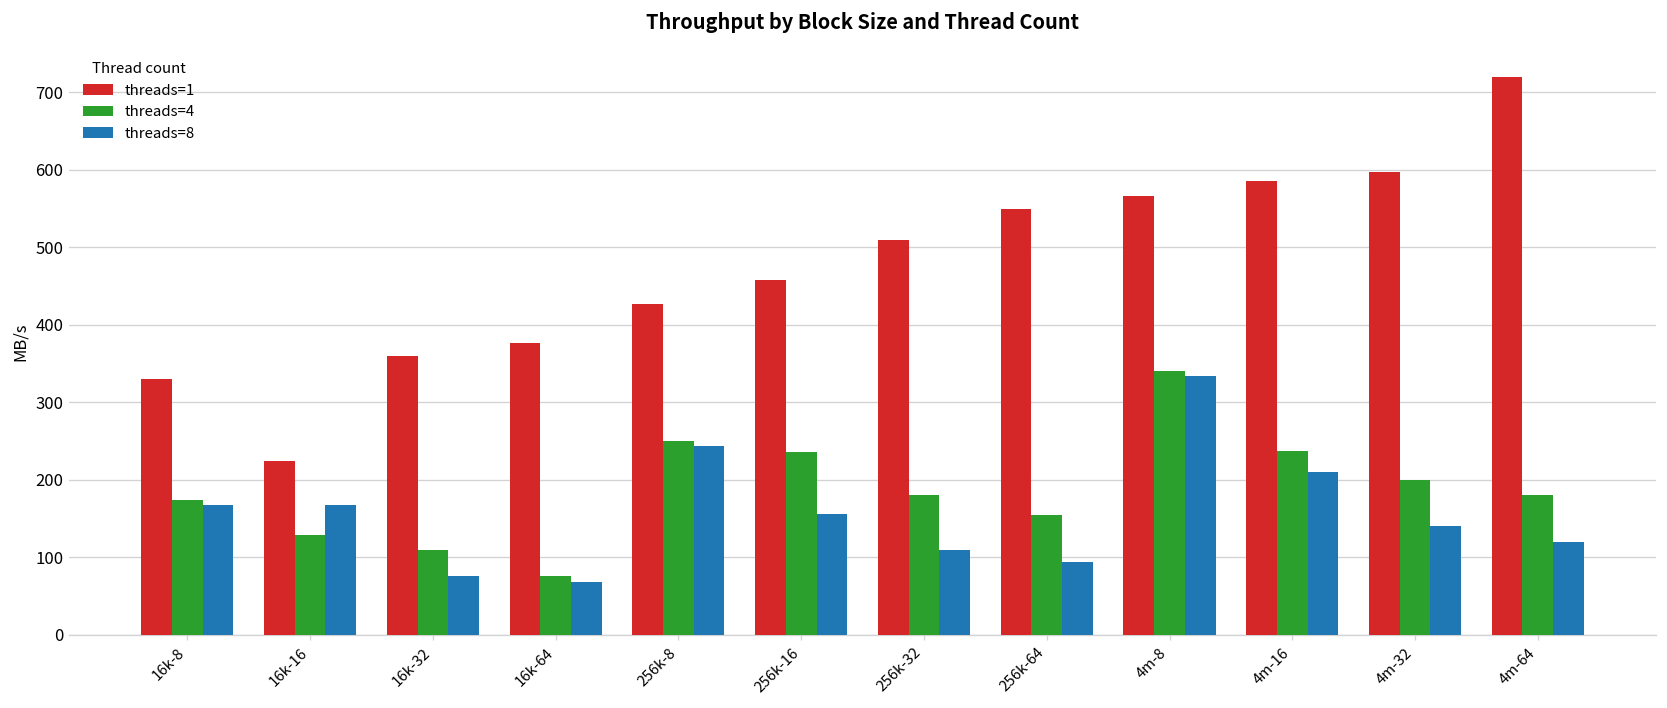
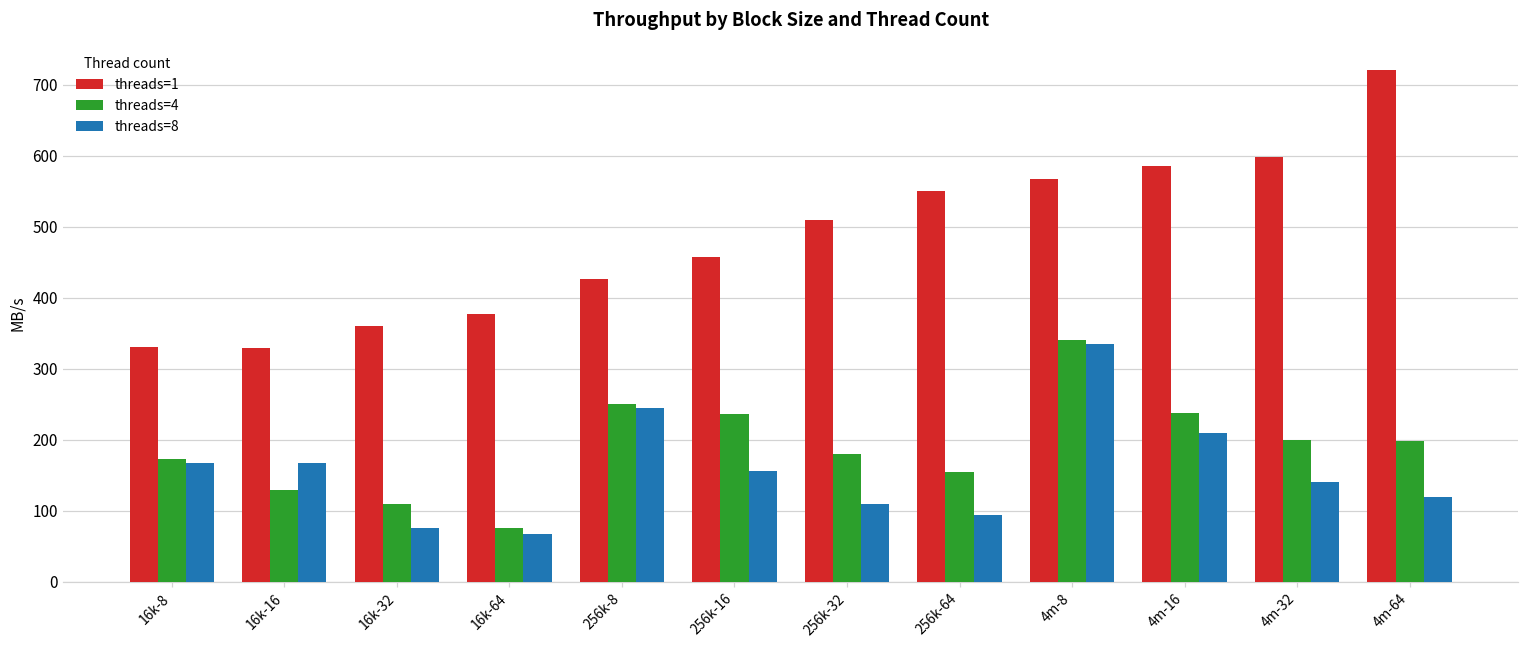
  {
    "threads=1": {
      "16k-8": 330,
-     "16k-16": 220,
+     "16k-16": 330,
      "16k-32": 360,
      "16k-64": 380,
      "256k-8": 430,
      "256k-16": 460,
      "256k-32": 510,
      "256k-64": 550,
      "4m-8": 570,
      "4m-16": 590,
      "4m-32": 600,
      "4m-64": 720
    },
    "threads=4": {
      "16k-8": 170,
      "16k-16": 130,
      "16k-32": 110,
      "16k-64": 80,
      "256k-8": 250,
      "256k-16": 240,
      "256k-32": 180,
      "256k-64": 150,
      "4m-8": 340,
      "4m-16": 240,
      "4m-32": 200,
-     "4m-64": 180
+     "4m-64": 200
    },
    "threads=8": {
      "16k-8": 170,
      "16k-16": 170,
      "16k-32": 80,
      "16k-64": 70,
      "256k-8": 240,
      "256k-16": 160,
      "256k-32": 110,
      "256k-64": 90,
      "4m-8": 330,
      "4m-16": 210,
      "4m-32": 140,
      "4m-64": 120
    }
  }
